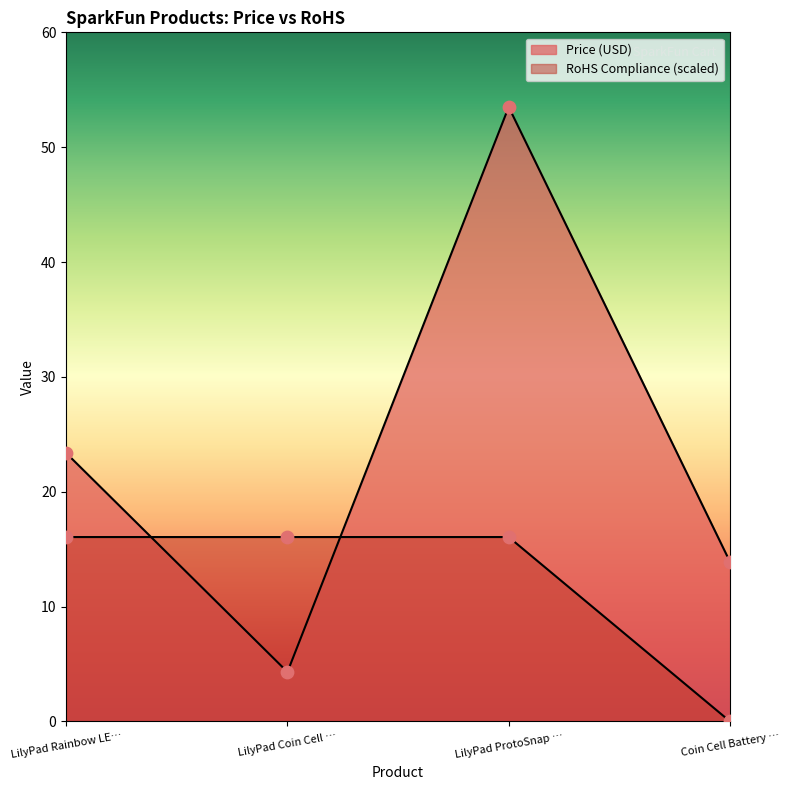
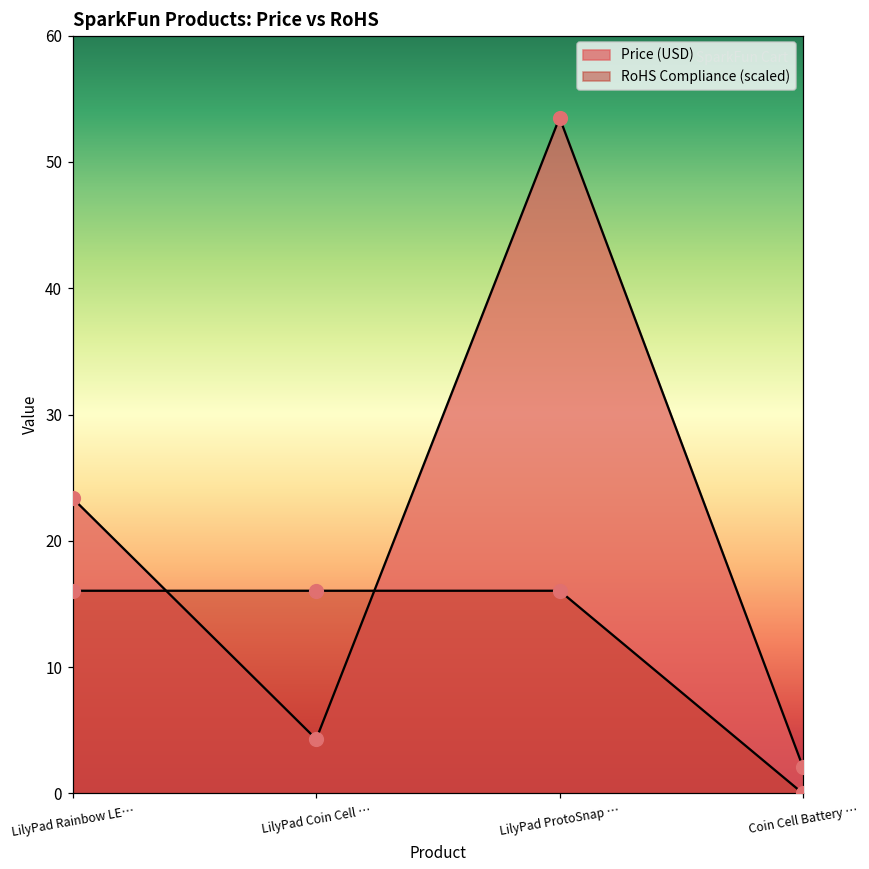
  {
    "Price (USD)": {
      "LilyPad Rainbow LE…": 23.4,
      "LilyPad Coin Cell …": 4.3,
      "LilyPad ProtoSnap …": 53.5,
-     "Coin Cell Battery …": 13.9
+     "Coin Cell Battery …": 2.1
    },
    "RoHS Compliance (scaled)": {
      "LilyPad Rainbow LE…": 16.1,
      "LilyPad Coin Cell …": 16.1,
      "LilyPad ProtoSnap …": 16.1,
      "Coin Cell Battery …": 0.0
    }
  }
